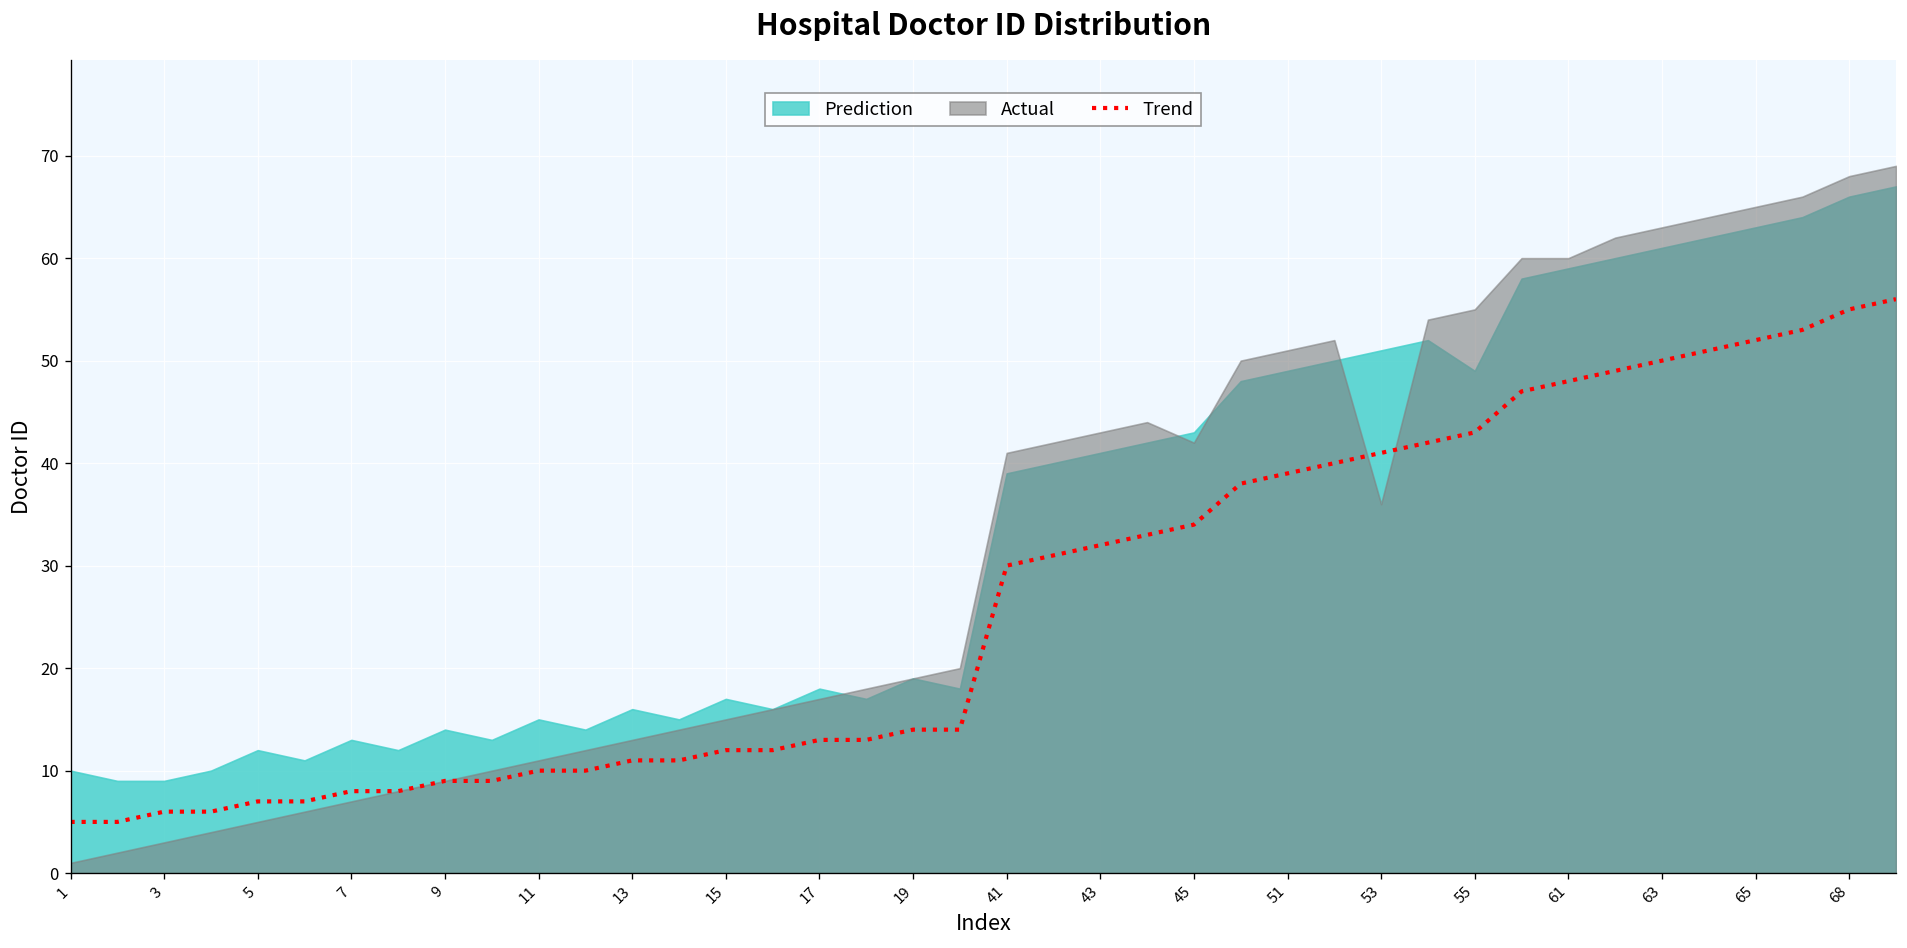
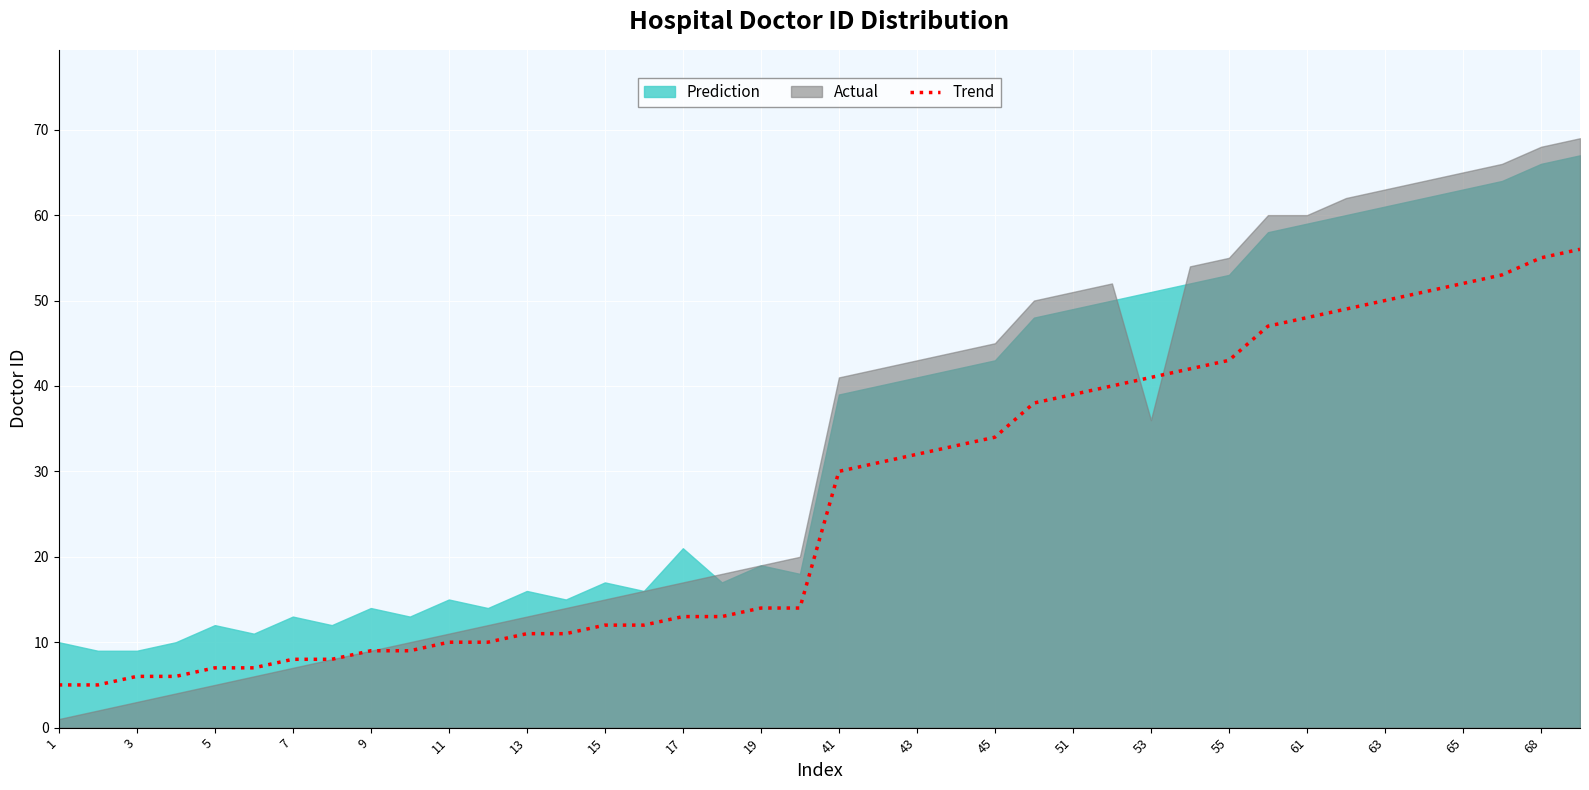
  {
    "Trend": {
      "1": 5,
      "3": 6,
      "5": 7,
      "7": 8,
      "11": 10,
      "13": 11,
      "15": 12,
      "17": 13,
      "19": 14,
      "41": 30,
      "43": 32,
      "45": 34,
      "51": 39,
      "53": 41,
      "55": 43,
      "61": 48,
      "63": 50,
      "65": 52,
      "68": 55
    },
    "Prediction": {
      "1": 10,
      "3": 9,
      "5": 12,
      "7": 13,
      "9": 14,
      "11": 15,
      "13": 16,
      "15": 17,
-     "17": 18,
+     "17": 21,
      "41": 39,
      "43": 41,
      "45": 43,
      "51": 49,
      "53": 51,
-     "55": 49,
+     "55": 53,
      "61": 59,
      "63": 61,
      "65": 63,
      "68": 66
    },
    "Actual": {
      "1": 1,
      "3": 3,
      "5": 5,
      "7": 7,
      "11": 11,
      "13": 13,
      "15": 15,
      "17": 17,
      "41": 41,
      "43": 43,
-     "45": 42,
+     "45": 45,
      "51": 51,
      "53": 36,
      "55": 55,
      "61": 60,
      "63": 63,
      "65": 65,
      "68": 68
    }
  }
